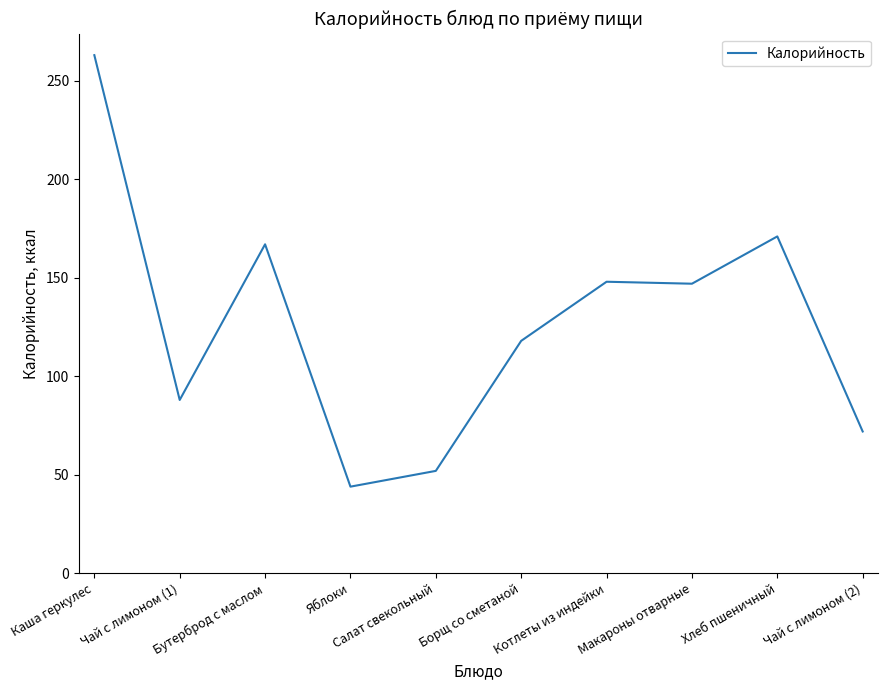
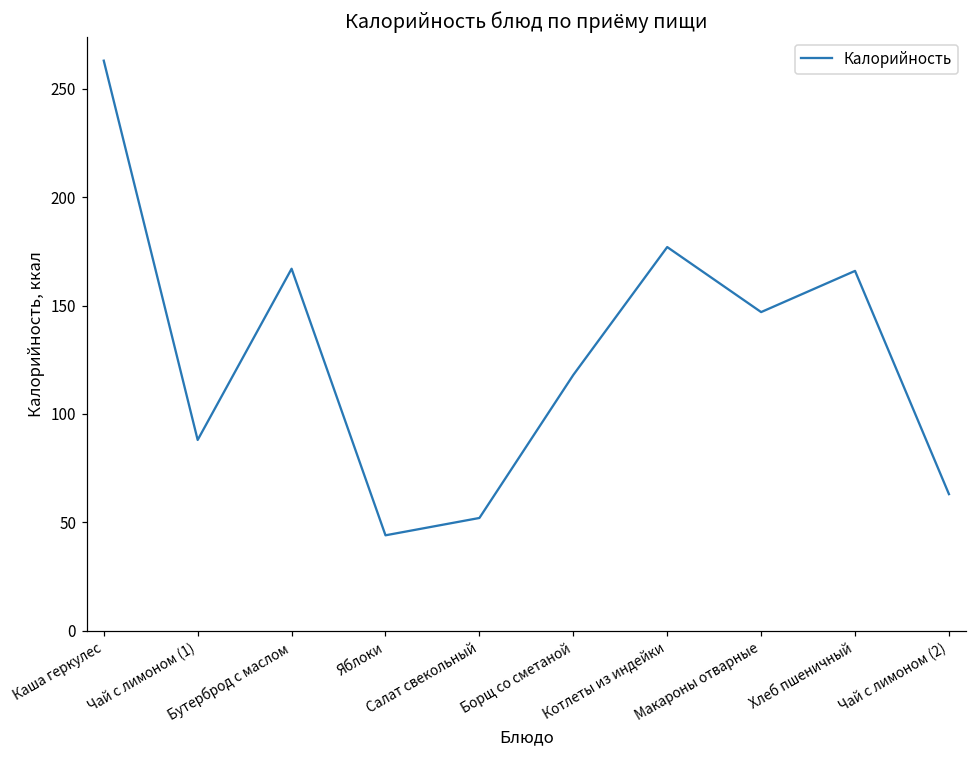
  {
    "Каша геркулес": 263,
    "Чай с лимоном (1)": 88,
    "Бутерброд с маслом": 167,
    "Яблоки": 44,
    "Салат свекольный": 52,
    "Борщ со сметаной": 118,
-   "Котлеты из индейки": 148,
+   "Котлеты из индейки": 177,
    "Макароны отварные": 147,
-   "Хлеб пшеничный": 171,
-   "Чай с лимоном (2)": 72
+   "Хлеб пшеничный": 166,
+   "Чай с лимоном (2)": 63
  }
